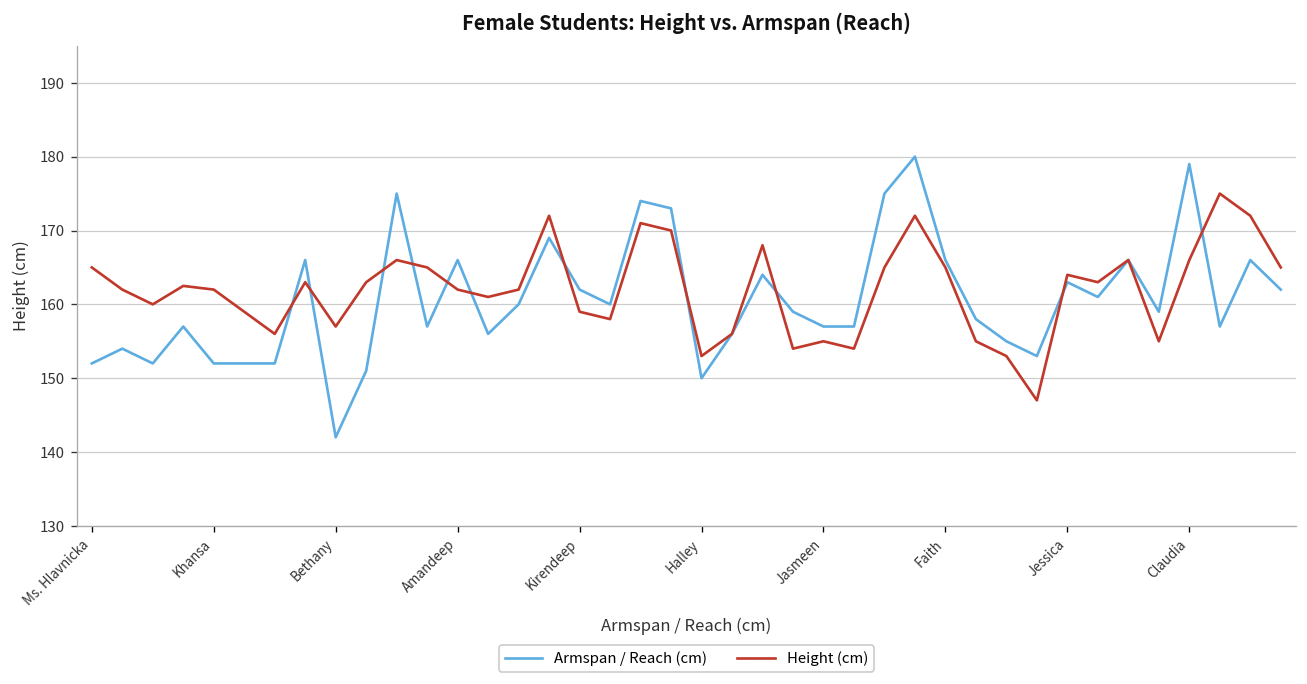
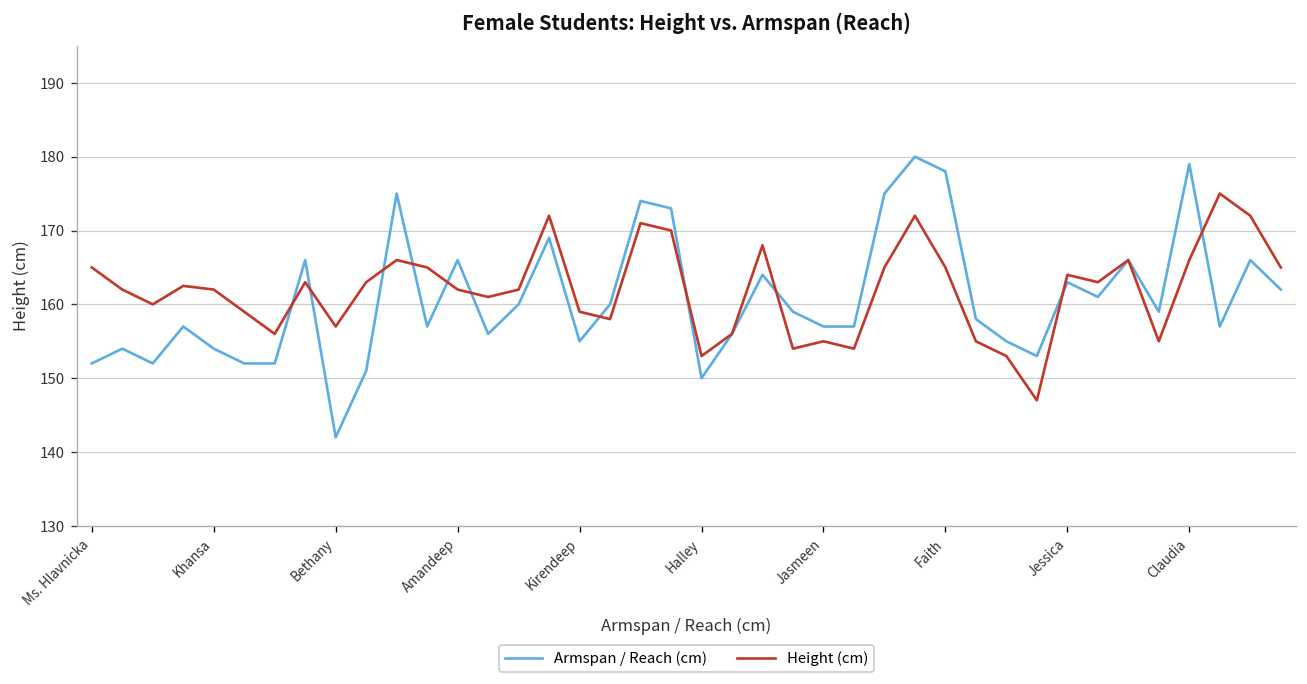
  {
    "Armspan / Reach (cm)": {
      "Ms. Hlavnicka": 152,
-     "Khansa": 152,
+     "Khansa": 154,
      "Bethany": 142,
      "Amandeep": 166,
-     "Kirendeep": 162,
+     "Kirendeep": 155,
      "Halley": 150,
      "Jasmeen": 157,
-     "Faith": 166,
+     "Faith": 178,
      "Jessica": 163,
      "Claudia": 179
    },
    "Height (cm)": {
      "Ms. Hlavnicka": 165,
      "Khansa": 162,
      "Bethany": 157,
      "Amandeep": 162,
      "Kirendeep": 159,
      "Halley": 153,
      "Jasmeen": 155,
      "Faith": 165,
      "Jessica": 164,
      "Claudia": 166
    }
  }
